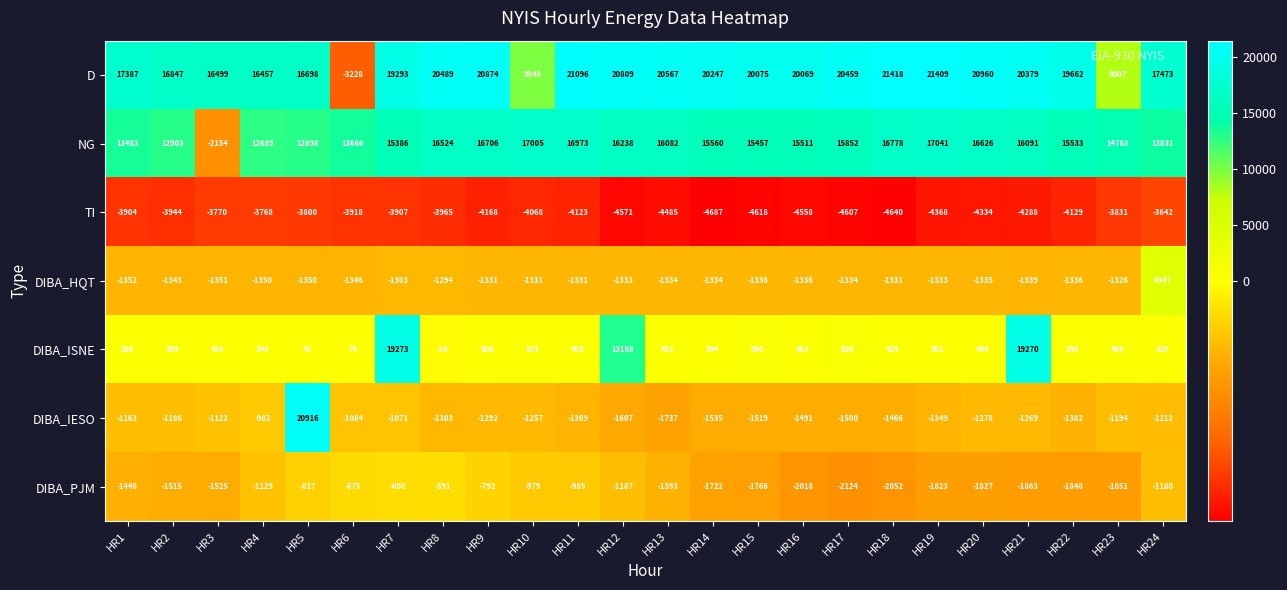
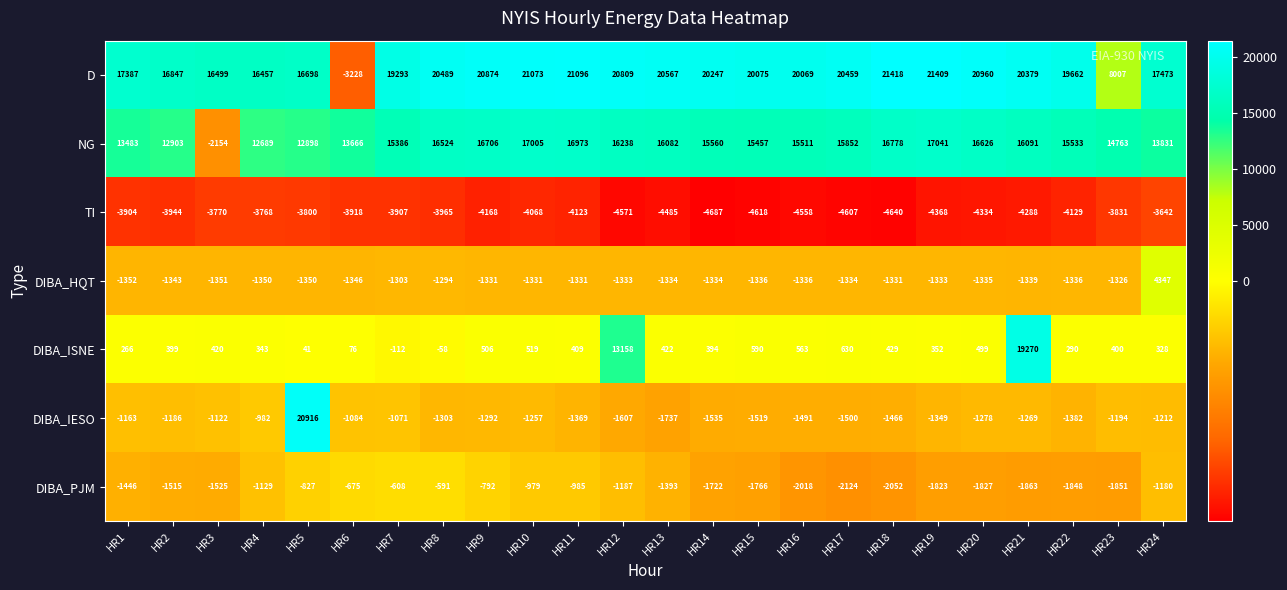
  {
    "D": {
      "HR1": 17387,
      "HR2": 16847,
      "HR3": 16499,
      "HR4": 16457,
      "HR5": 16698,
      "HR6": -3228,
      "HR7": 19293,
      "HR8": 20489,
      "HR9": 20874,
-     "HR10": 9848,
+     "HR10": 21073,
      "HR11": 21096,
      "HR12": 20809,
      "HR13": 20567,
      "HR14": 20247,
      "HR15": 20075,
      "HR16": 20069,
      "HR17": 20459,
      "HR18": 21418,
      "HR19": 21409,
      "HR20": 20960,
      "HR21": 20379,
      "HR22": 19662,
      "HR24": 17473
    },
    "NG": {
      "HR1": 13483,
      "HR2": 12903,
      "HR3": -2154,
      "HR4": 12689,
      "HR5": 12898,
      "HR6": 13666,
      "HR7": 15386,
      "HR8": 16524,
      "HR9": 16706,
      "HR10": 17005,
      "HR11": 16973,
      "HR12": 16238,
      "HR13": 16082,
      "HR14": 15560,
      "HR15": 15457,
      "HR16": 15511,
      "HR17": 15852,
      "HR18": 16778,
      "HR19": 17041,
      "HR20": 16626,
      "HR21": 16091,
      "HR22": 15533,
      "HR23": 14763,
      "HR24": 13831
    },
    "TI": {
      "HR1": -3904,
      "HR2": -3944,
      "HR3": -3770,
      "HR4": -3768,
      "HR5": -3800,
      "HR6": -3918,
      "HR7": -3907,
      "HR8": -3965,
      "HR9": -4168,
      "HR10": -4068,
      "HR11": -4123,
      "HR12": -4571,
      "HR13": -4485,
      "HR14": -4687,
      "HR15": -4618,
      "HR16": -4558,
      "HR17": -4607,
      "HR18": -4640,
      "HR19": -4368,
      "HR20": -4334,
      "HR21": -4288,
      "HR22": -4129,
      "HR23": -3831,
      "HR24": -3642
    },
    "DIBA_HQT": {
      "HR1": -1352,
      "HR2": -1343,
      "HR3": -1351,
      "HR4": -1350,
      "HR5": -1350,
      "HR6": -1346,
      "HR7": -1303,
      "HR8": -1294,
      "HR9": -1331,
      "HR10": -1331,
      "HR11": -1331,
      "HR12": -1333,
      "HR13": -1334,
      "HR14": -1334,
      "HR15": -1336,
      "HR16": -1336,
      "HR17": -1334,
      "HR18": -1331,
      "HR19": -1333,
      "HR20": -1335,
      "HR21": -1339,
      "HR22": -1336,
      "HR23": -1326,
      "HR24": 4347
    },
    "DIBA_ISNE": {
      "HR1": 266,
      "HR2": 399,
      "HR3": 420,
      "HR4": 343,
      "HR5": 41,
      "HR6": 76,
-     "HR7": 19273,
+     "HR7": -112,
      "HR8": -58,
      "HR9": 506,
      "HR10": 519,
      "HR11": 409,
      "HR12": 13158,
      "HR13": 422,
      "HR14": 394,
      "HR15": 590,
      "HR16": 563,
      "HR17": 630,
      "HR18": 429,
      "HR19": 352,
      "HR20": 499,
      "HR21": 19270,
      "HR22": 290,
      "HR23": 400,
      "HR24": 328
    },
    "DIBA_IESO": {
      "HR1": -1163,
      "HR2": -1186,
      "HR3": -1122,
      "HR4": -982,
      "HR5": 20916,
      "HR6": -1084,
      "HR7": -1071,
      "HR8": -1303,
      "HR9": -1292,
      "HR10": -1257,
      "HR11": -1369,
      "HR12": -1607,
      "HR13": -1737,
      "HR14": -1535,
      "HR15": -1519,
      "HR16": -1491,
      "HR17": -1500,
      "HR18": -1466,
      "HR19": -1349,
      "HR20": -1278,
      "HR21": -1269,
      "HR22": -1382,
      "HR23": -1194,
      "HR24": -1212
    },
    "DIBA_PJM": {
      "HR1": -1446,
      "HR2": -1515,
      "HR3": -1525,
      "HR4": -1129,
      "HR5": -827,
      "HR6": -675,
      "HR7": -608,
      "HR8": -591,
      "HR9": -792,
      "HR10": -979,
      "HR11": -985,
      "HR12": -1187,
      "HR13": -1393,
      "HR14": -1722,
      "HR15": -1766,
      "HR16": -2018,
      "HR17": -2124,
      "HR18": -2052,
      "HR19": -1823,
      "HR20": -1827,
      "HR21": -1863,
      "HR22": -1848,
      "HR23": -1851,
      "HR24": -1180
    }
  }
